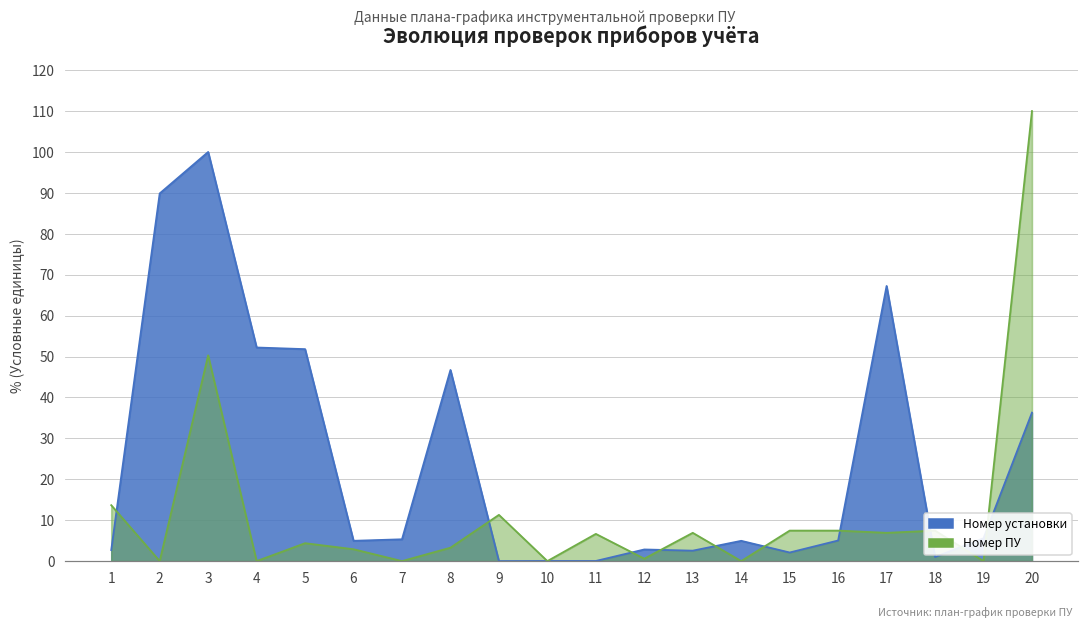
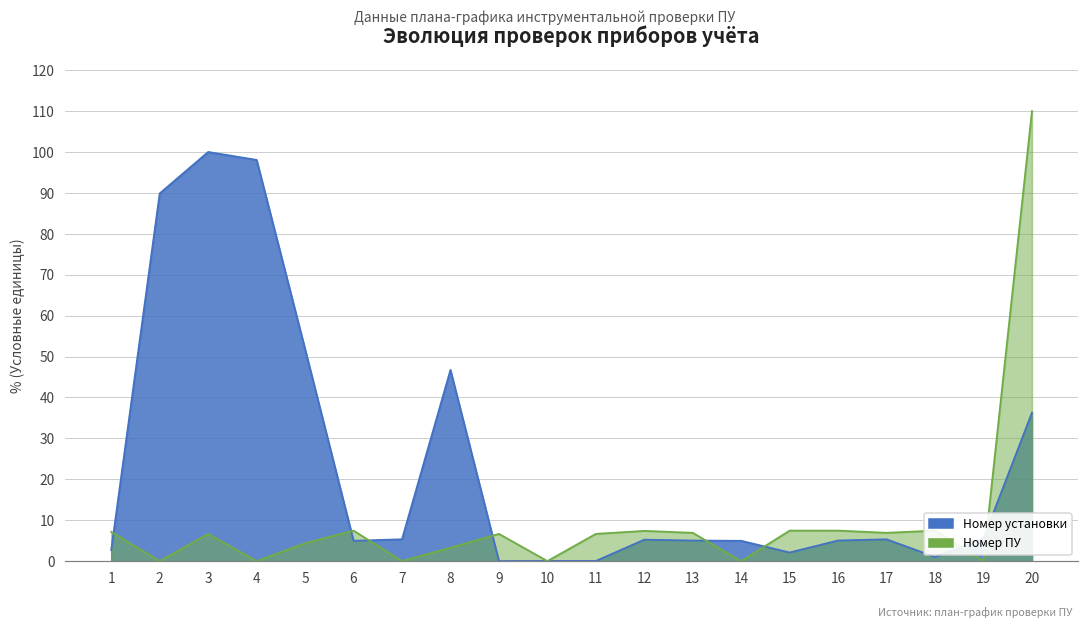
  {
    "Номер установки": {
      "1": 3,
      "2": 90,
      "3": 100,
-     "4": 52,
+     "4": 98,
      "5": 52,
      "6": 5,
      "7": 5,
      "8": 47,
      "9": 0,
      "11": 0,
-     "12": 3,
-     "13": 3,
+     "12": 5,
+     "13": 5,
      "14": 5,
      "15": 2,
      "16": 5,
-     "17": 67,
+     "17": 5,
      "18": 1,
      "20": 36
    },
    "Номер ПУ": {
-     "1": 14,
+     "1": 7,
      "2": 0,
-     "3": 50,
+     "3": 7,
      "4": 0,
      "5": 4,
-     "6": 3,
+     "6": 7,
      "7": 0,
      "8": 3,
-     "9": 11,
+     "9": 7,
      "11": 7,
-     "12": 1,
+     "12": 7,
      "13": 7,
      "14": 0,
      "15": 7,
      "16": 7,
      "17": 7,
      "19": 0,
      "20": 110
    }
  }
